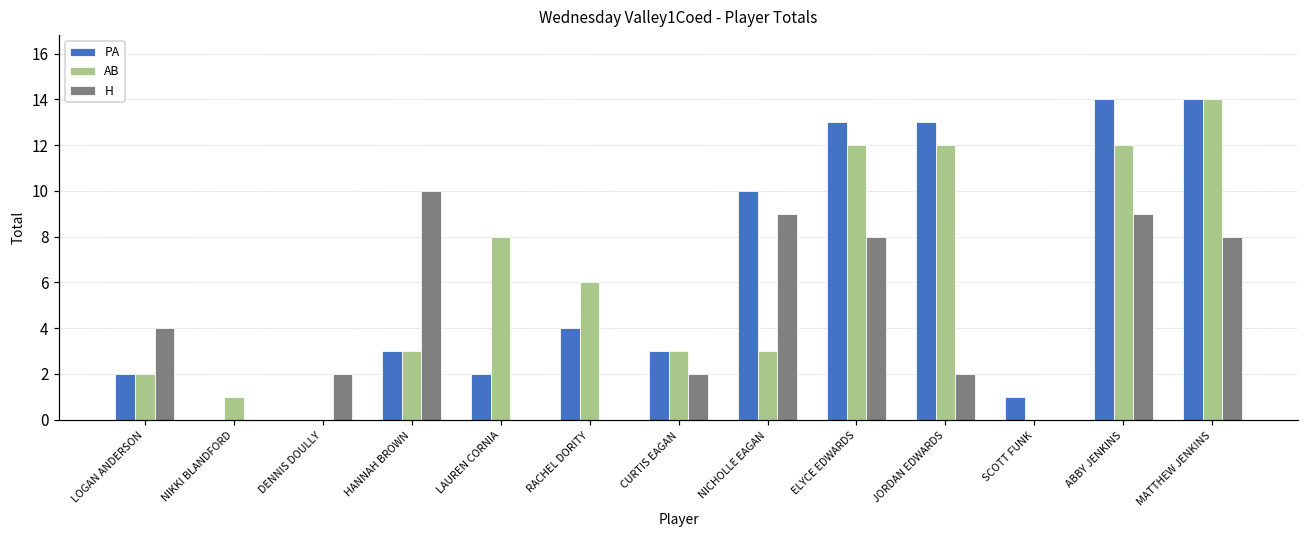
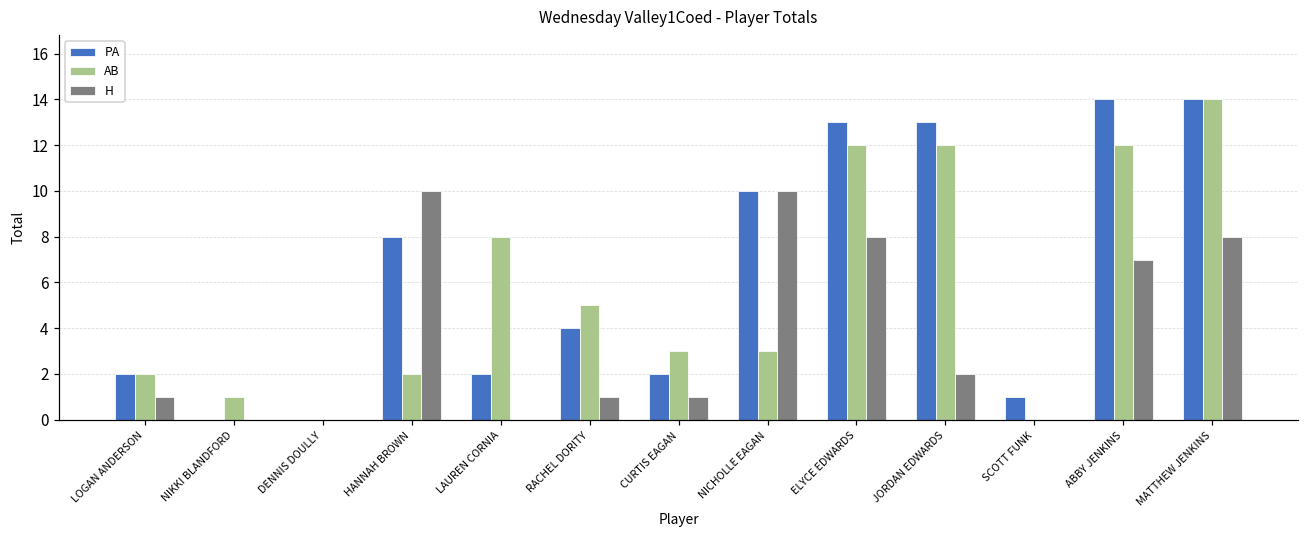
  {
    "PA": {
      "LOGAN ANDERSON": 2,
      "NIKKI BLANDFORD": 0,
      "DENNIS DOULLY": 0,
-     "HANNAH BROWN": 3,
+     "HANNAH BROWN": 8,
      "LAUREN CORNIA": 2,
      "RACHEL DORITY": 4,
-     "CURTIS EAGAN": 3,
+     "CURTIS EAGAN": 2,
      "NICHOLLE EAGAN": 10,
      "ELYCE EDWARDS": 13,
      "JORDAN EDWARDS": 13,
      "SCOTT FUNK": 1,
      "ABBY JENKINS": 14,
      "MATTHEW JENKINS": 14
    },
    "AB": {
      "LOGAN ANDERSON": 2,
      "NIKKI BLANDFORD": 1,
      "DENNIS DOULLY": 0,
-     "HANNAH BROWN": 3,
+     "HANNAH BROWN": 2,
      "LAUREN CORNIA": 8,
-     "RACHEL DORITY": 6,
+     "RACHEL DORITY": 5,
      "CURTIS EAGAN": 3,
      "NICHOLLE EAGAN": 3,
      "ELYCE EDWARDS": 12,
      "JORDAN EDWARDS": 12,
      "SCOTT FUNK": 0,
      "ABBY JENKINS": 12,
      "MATTHEW JENKINS": 14
    },
    "H": {
-     "LOGAN ANDERSON": 4,
+     "LOGAN ANDERSON": 1,
      "NIKKI BLANDFORD": 0,
-     "DENNIS DOULLY": 2,
+     "DENNIS DOULLY": 0,
      "HANNAH BROWN": 10,
      "LAUREN CORNIA": 0,
-     "RACHEL DORITY": 0,
-     "CURTIS EAGAN": 2,
-     "NICHOLLE EAGAN": 9,
+     "RACHEL DORITY": 1,
+     "CURTIS EAGAN": 1,
+     "NICHOLLE EAGAN": 10,
      "ELYCE EDWARDS": 8,
      "JORDAN EDWARDS": 2,
      "SCOTT FUNK": 0,
-     "ABBY JENKINS": 9,
+     "ABBY JENKINS": 7,
      "MATTHEW JENKINS": 8
    }
  }
